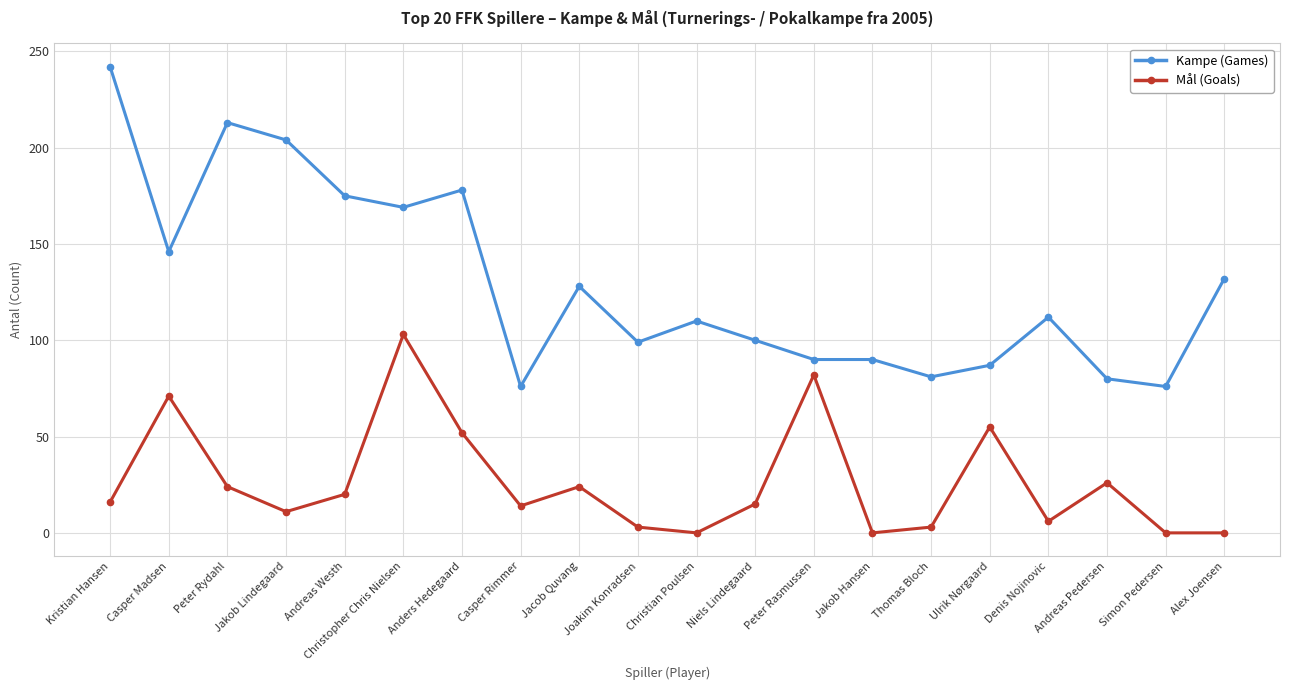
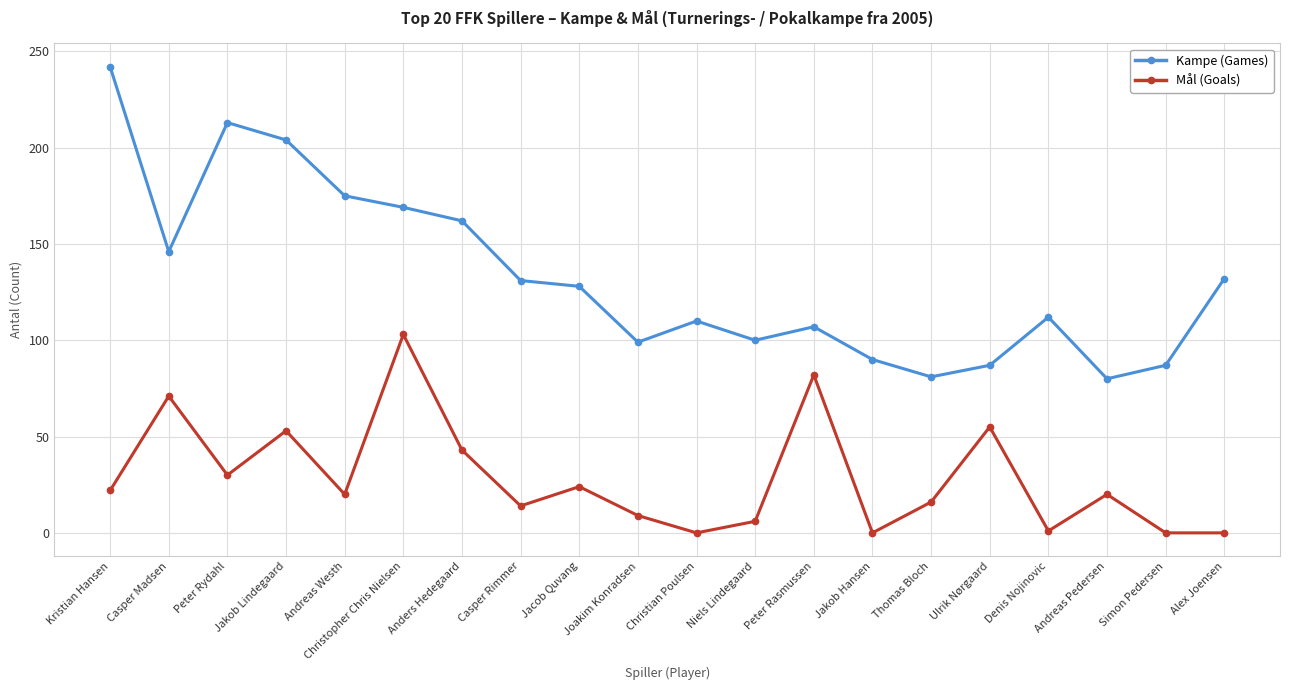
  {
    "Kampe (Games)": {
      "Kristian Hansen": 242,
      "Casper Madsen": 146,
      "Peter Rydahl": 213,
      "Jakob Lindegaard": 204,
      "Andreas Westh": 175,
      "Christopher Chris Nielsen": 169,
-     "Anders Hedegaard": 178,
-     "Casper Rimmer": 76,
+     "Anders Hedegaard": 162,
+     "Casper Rimmer": 131,
      "Jacob Quvang": 128,
      "Joakim Konradsen": 99,
      "Christian Poulsen": 110,
      "Niels Lindegaard": 100,
-     "Peter Rasmussen": 90,
+     "Peter Rasmussen": 107,
      "Jakob Hansen": 90,
      "Thomas Bloch": 81,
      "Ulrik Nørgaard": 87,
      "Denis Nojinovic": 112,
      "Andreas Pedersen": 80,
-     "Simon Pedersen": 76,
+     "Simon Pedersen": 87,
      "Alex Joensen": 132
    },
    "Mål (Goals)": {
-     "Kristian Hansen": 16,
+     "Kristian Hansen": 22,
      "Casper Madsen": 71,
-     "Peter Rydahl": 24,
-     "Jakob Lindegaard": 11,
+     "Peter Rydahl": 30,
+     "Jakob Lindegaard": 53,
      "Andreas Westh": 20,
      "Christopher Chris Nielsen": 103,
-     "Anders Hedegaard": 52,
+     "Anders Hedegaard": 43,
      "Casper Rimmer": 14,
      "Jacob Quvang": 24,
-     "Joakim Konradsen": 3,
+     "Joakim Konradsen": 9,
      "Christian Poulsen": 0,
-     "Niels Lindegaard": 15,
+     "Niels Lindegaard": 6,
      "Peter Rasmussen": 82,
      "Jakob Hansen": 0,
-     "Thomas Bloch": 3,
+     "Thomas Bloch": 16,
      "Ulrik Nørgaard": 55,
-     "Denis Nojinovic": 6,
-     "Andreas Pedersen": 26,
+     "Denis Nojinovic": 1,
+     "Andreas Pedersen": 20,
      "Simon Pedersen": 0,
      "Alex Joensen": 0
    }
  }
